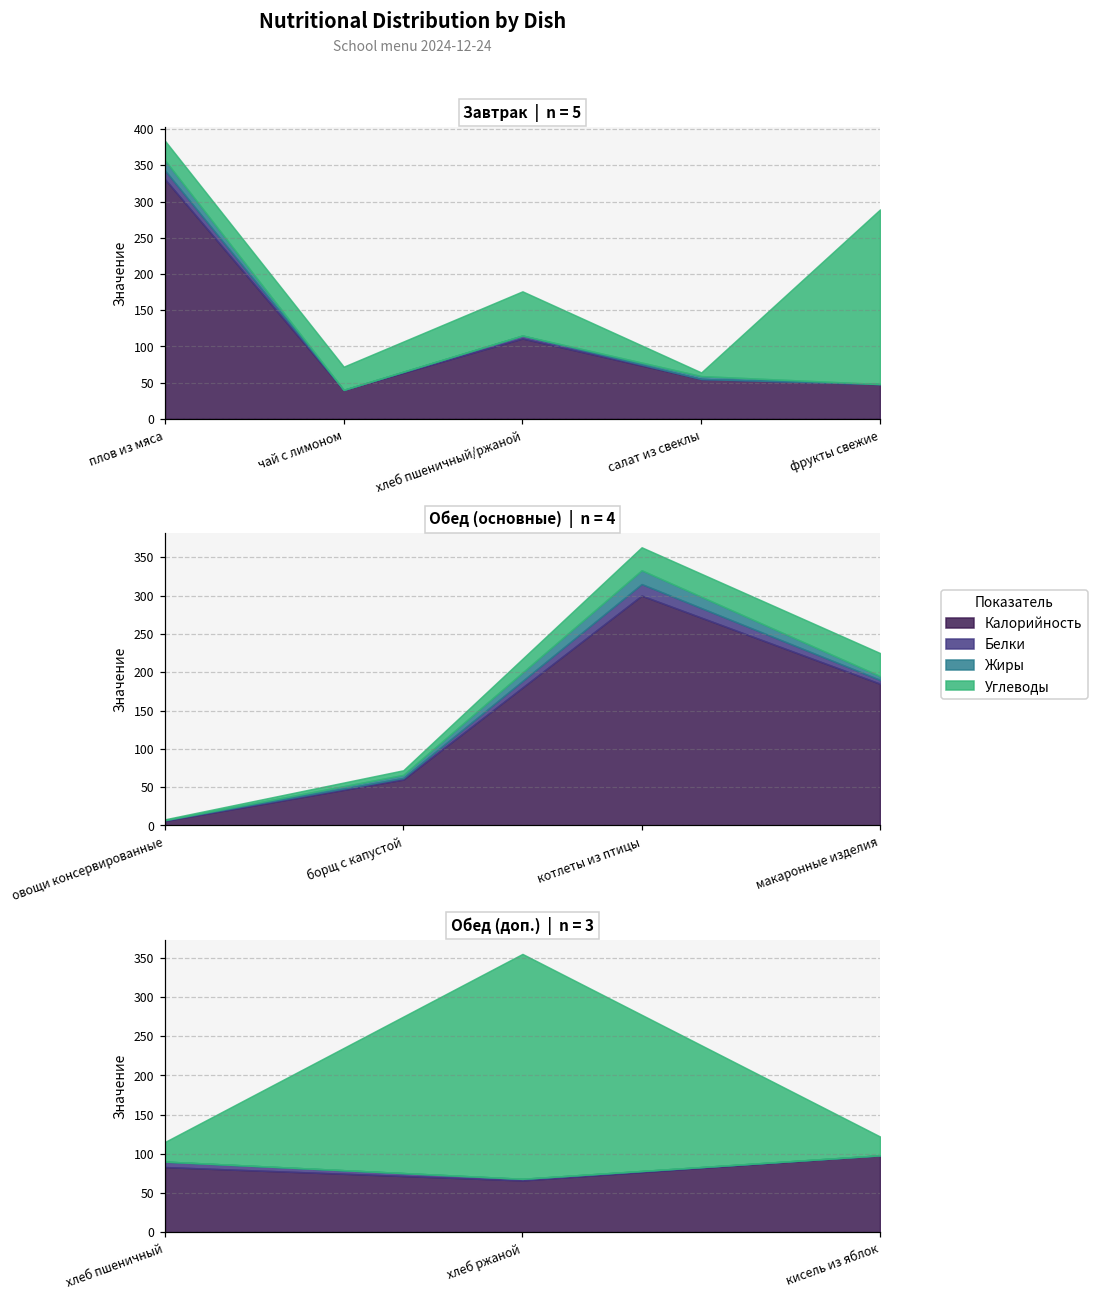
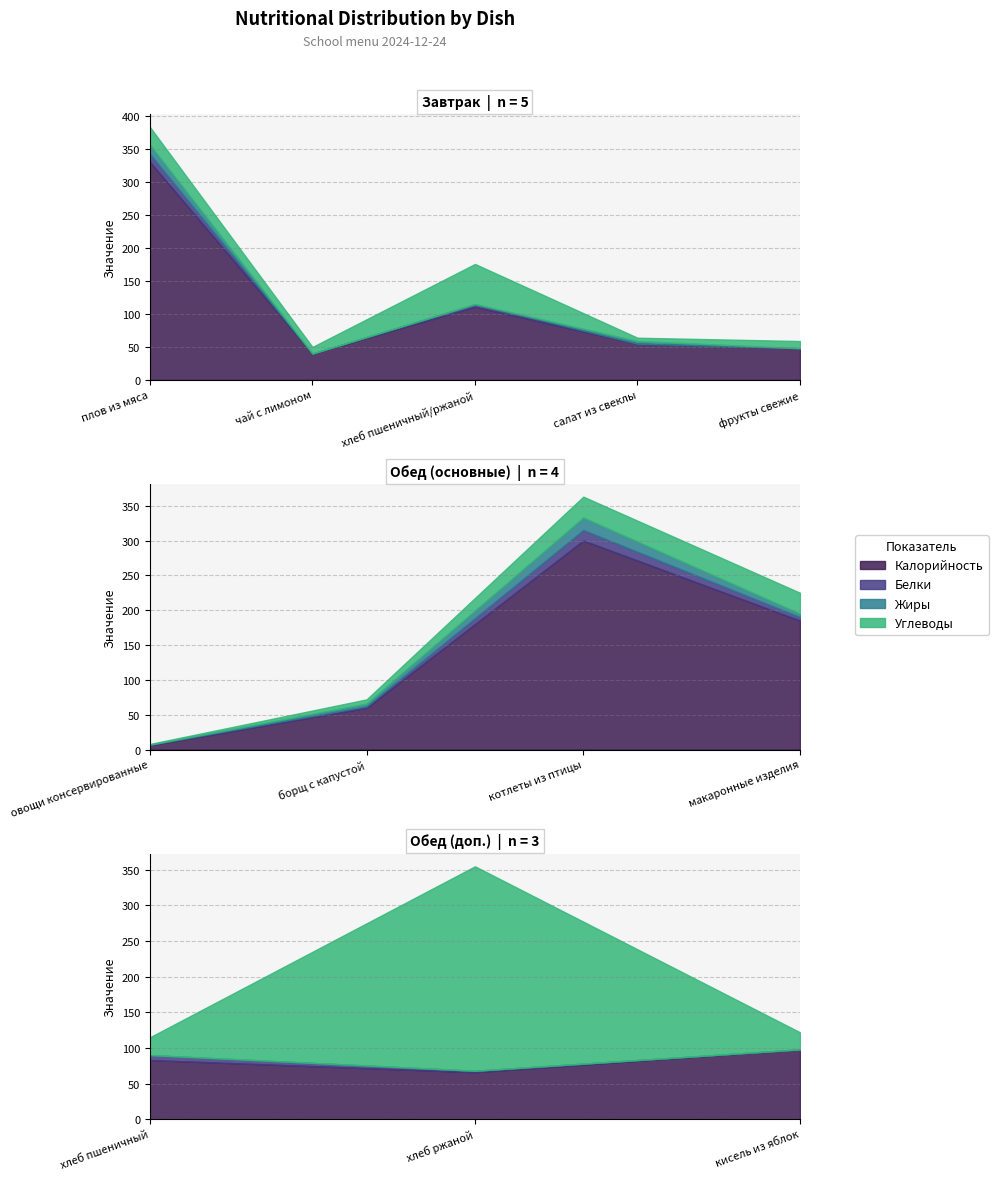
  {
    "Завтрак | n = 5": {
      "Жиры": {
        "плов из мяса": 10,
        "салат из свеклы": 0
      },
      "Углеводы": {
        "плов из мяса": 30,
-       "чай с лимоном": 30,
+       "чай с лимоном": 10,
        "хлеб пшеничный/ржаной": 60,
        "салат из свеклы": 10,
-       "фрукты свежие": 240
+       "фрукты свежие": 10
      }
    },
    "Обед (основные) | n = 4": {
      "Жиры": {
        "борщ с капустой": 0,
        "котлеты из птицы": 20,
        "макаронные изделия": 10
      },
      "Углеводы": {
        "борщ с капустой": 10,
        "котлеты из птицы": 30,
        "макаронные изделия": 30
      }
    },
    "Обед (доп.) | n = 3": {
      "Калорийность": {
        "хлеб пшеничный": 80
      },
      "Углеводы": {
        "хлеб пшеничный": 30,
        "хлеб ржаной": 290,
        "кисель из яблок": 20
      }
    }
  }
